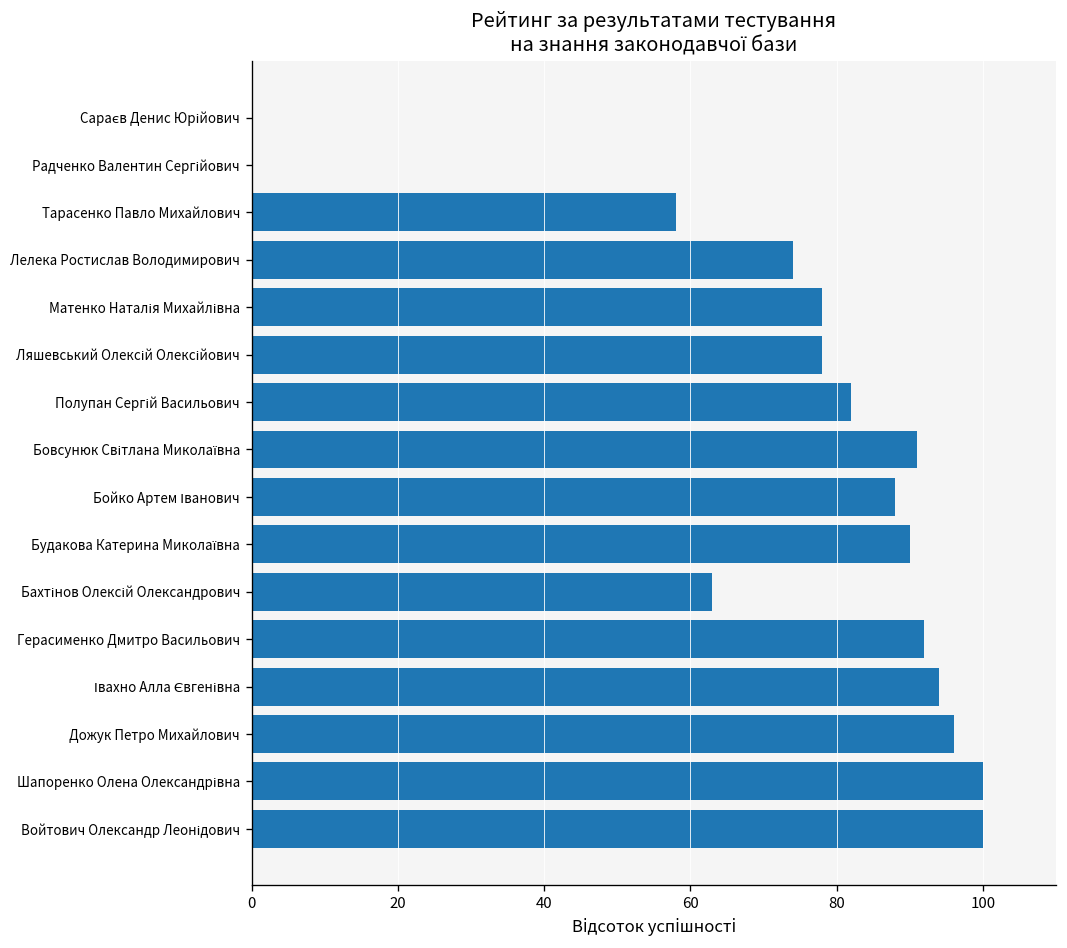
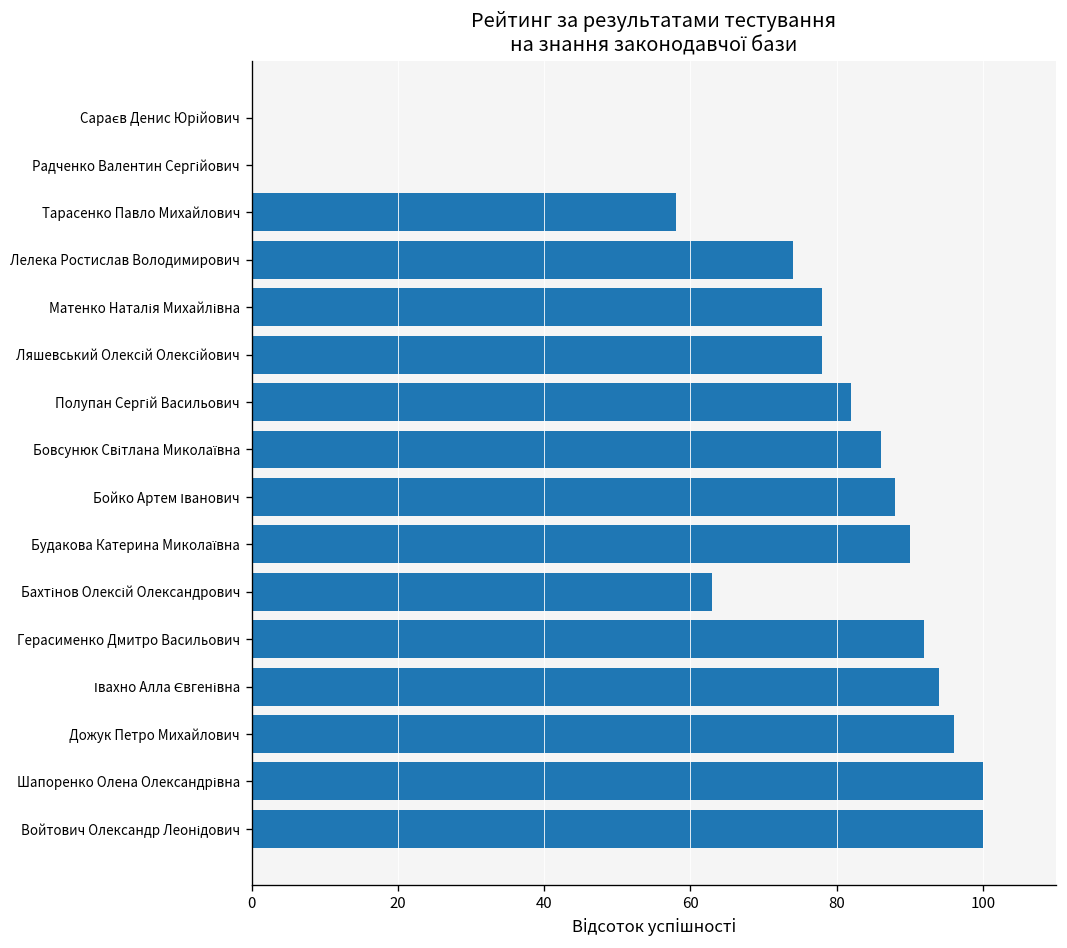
  {
    "Сараєв Денис Юрійович": 0,
    "Радченко Валентин Сергійович": 0,
    "Тарасенко Павло Михайлович": 58,
    "Лелека Ростислав Володимирович": 74,
    "Матенко Наталія Михайлівна": 78,
    "Ляшевський Олексій Олексійович": 78,
    "Полупан Сергій Васильович": 82,
-   "Бовсунюк Світлана Миколаївна": 91,
+   "Бовсунюк Світлана Миколаївна": 86,
    "Бойко Артем Іванович": 88,
    "Будакова Катерина Миколаївна": 90,
    "Бахтінов Олексій Олександрович": 63,
    "Герасименко Дмитро Васильович": 92,
    "Івахно Алла Євгенівна": 94,
    "Дожук Петро Михайлович": 96,
    "Шапоренко Олена Олександрівна": 100,
    "Войтович Олександр Леонідович": 100
  }
